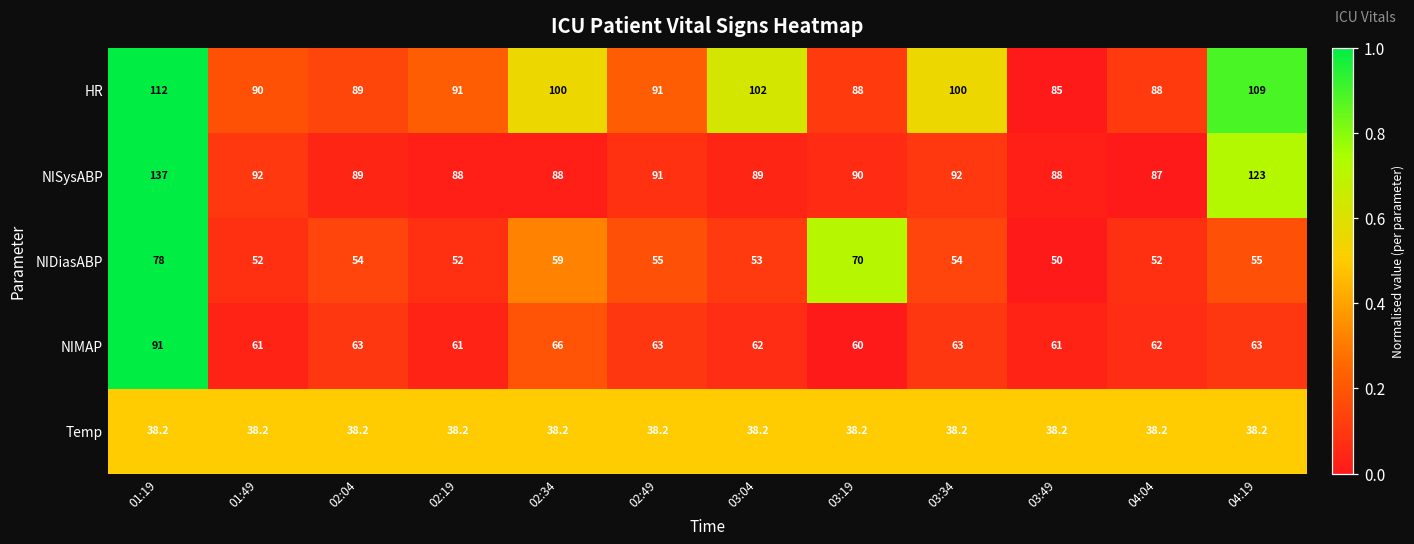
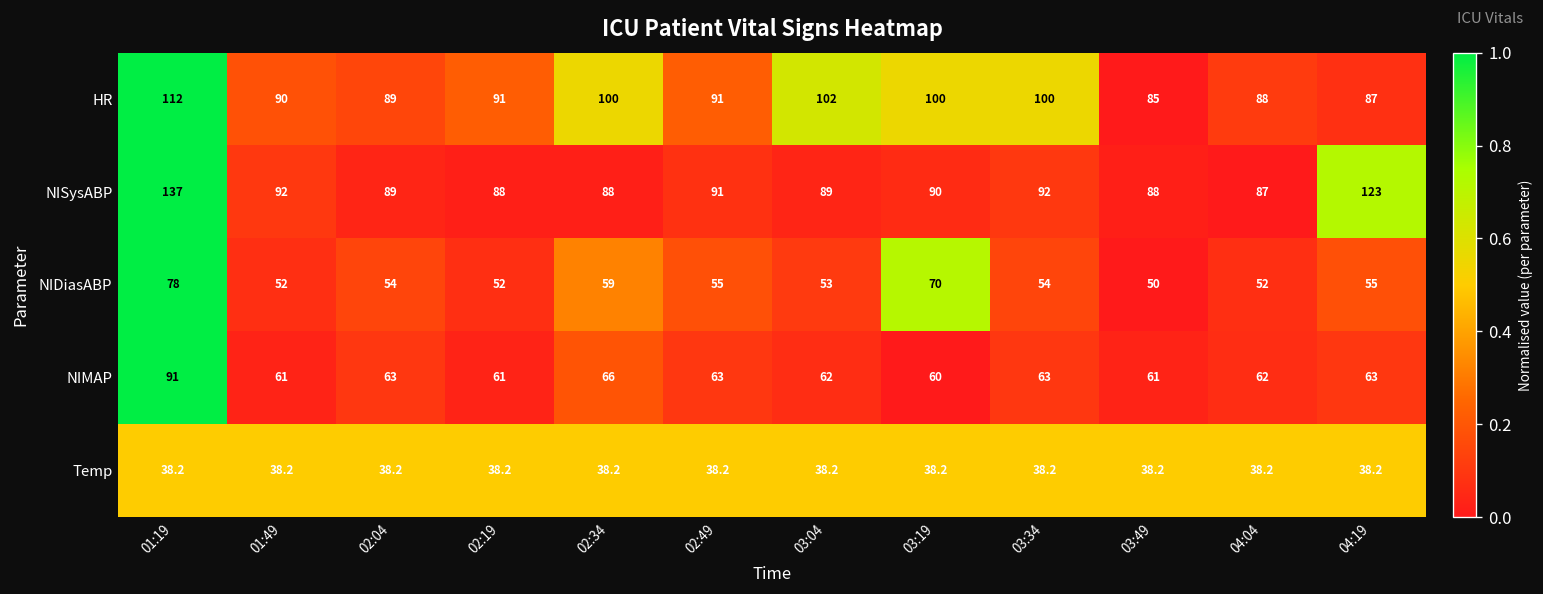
  {
    "HR": {
      "01:19": 112,
      "01:49": 90,
      "02:04": 89,
      "02:19": 91,
      "02:34": 100,
      "02:49": 91,
      "03:04": 102,
-     "03:19": 88,
+     "03:19": 100,
      "03:34": 100,
      "03:49": 85,
      "04:04": 88,
-     "04:19": 109
+     "04:19": 87
    },
    "NISysABP": {
      "01:19": 137,
      "01:49": 92,
      "02:04": 89,
      "02:19": 88,
      "02:34": 88,
      "02:49": 91,
      "03:04": 89,
      "03:19": 90,
      "03:34": 92,
      "03:49": 88,
      "04:04": 87,
      "04:19": 123
    },
    "NIDiasABP": {
      "01:19": 78,
      "01:49": 52,
      "02:04": 54,
      "02:19": 52,
      "02:34": 59,
      "02:49": 55,
      "03:04": 53,
      "03:19": 70,
      "03:34": 54,
      "03:49": 50,
      "04:04": 52,
      "04:19": 55
    },
    "NIMAP": {
      "01:19": 91,
      "01:49": 61,
      "02:04": 63,
      "02:19": 61,
      "02:34": 66,
      "02:49": 63,
      "03:04": 62,
      "03:19": 60,
      "03:34": 63,
      "03:49": 61,
      "04:04": 62,
      "04:19": 63
    },
    "Temp": {
      "01:19": 38.2,
      "01:49": 38.2,
      "02:04": 38.2,
      "02:19": 38.2,
      "02:34": 38.2,
      "02:49": 38.2,
      "03:04": 38.2,
      "03:19": 38.2,
      "03:34": 38.2,
      "03:49": 38.2,
      "04:04": 38.2,
      "04:19": 38.2
    }
  }
